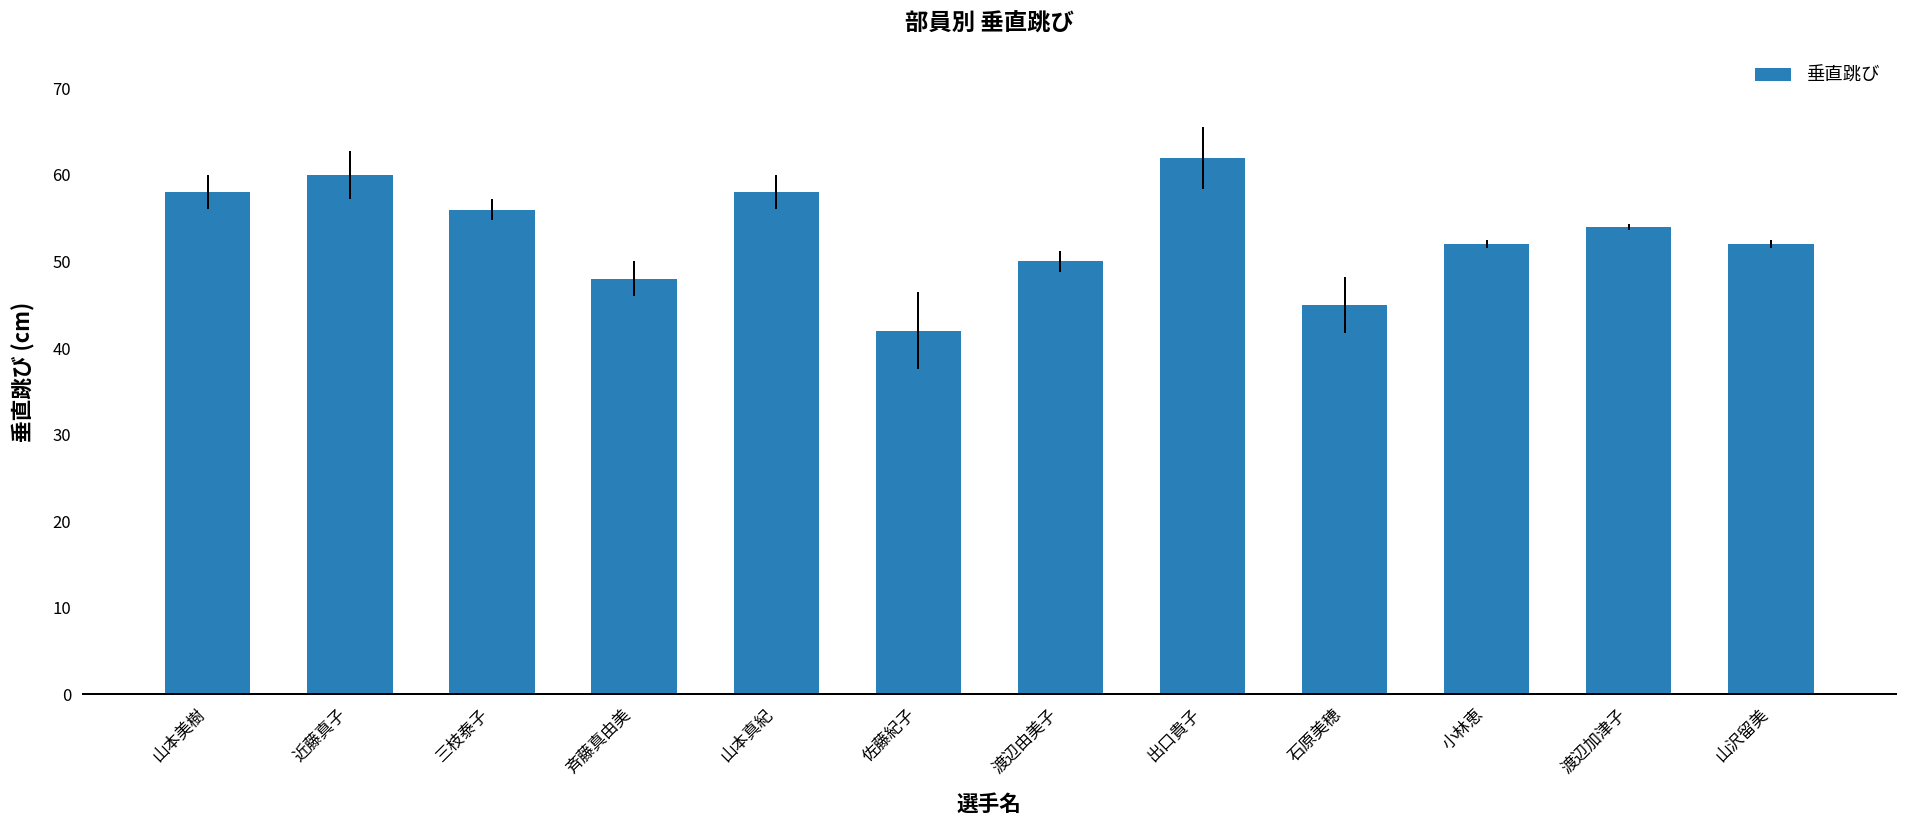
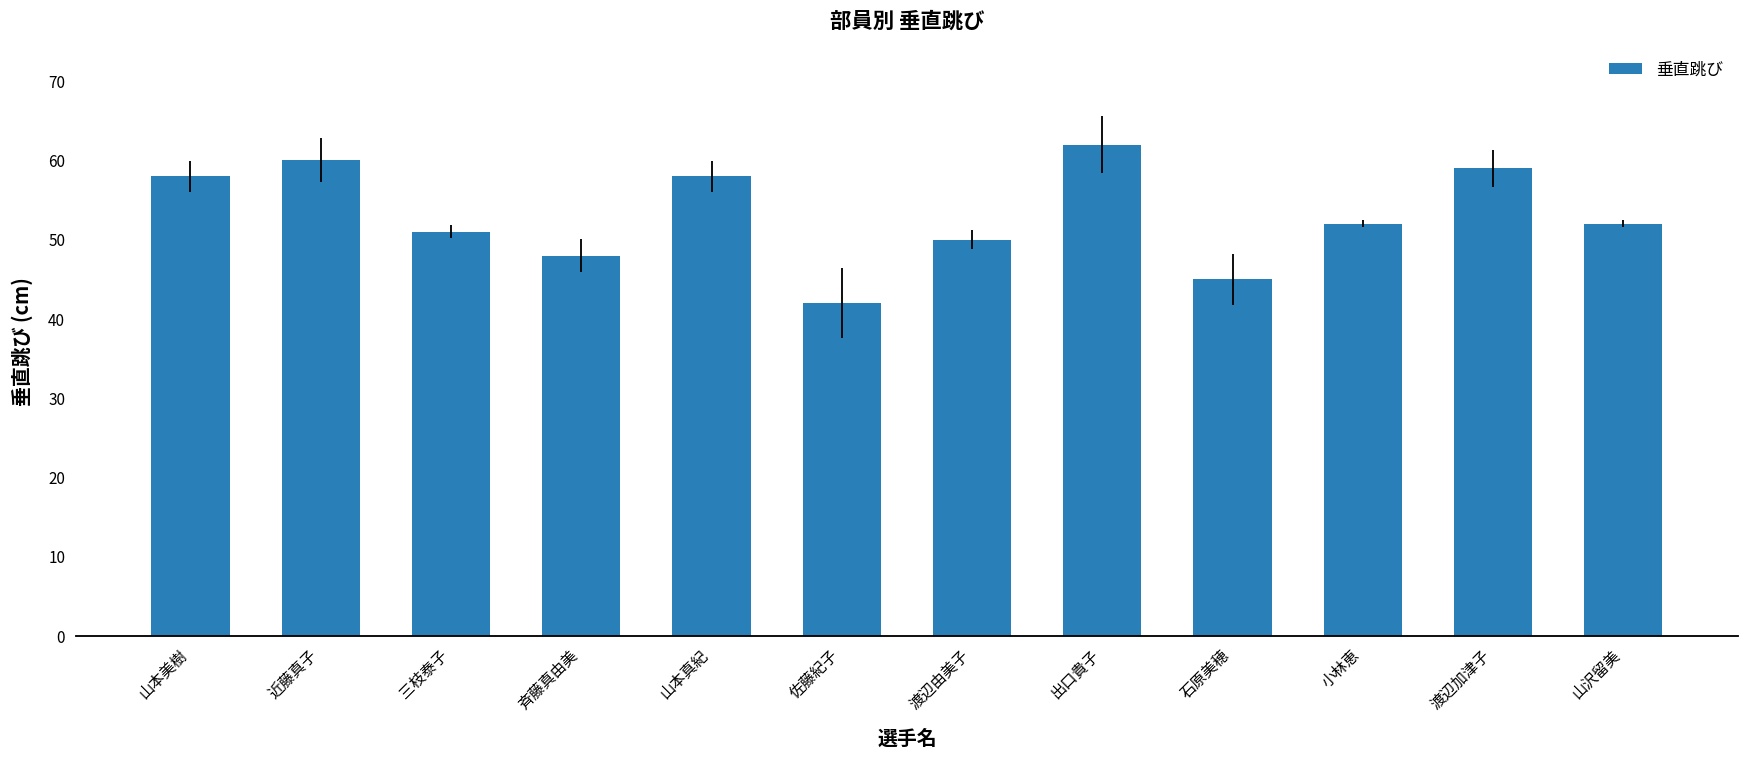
  {
    "山本美樹": 58,
    "近藤真子": 60,
-   "三枝泰子": 56,
+   "三枝泰子": 51,
    "斉藤真由美": 48,
    "山本真紀": 58,
    "佐藤紀子": 42,
    "渡辺由美子": 50,
    "出口貴子": 62,
    "石原美穂": 45,
    "小林恵": 52,
-   "渡辺加津子": 54,
+   "渡辺加津子": 59,
    "山沢留美": 52
  }
